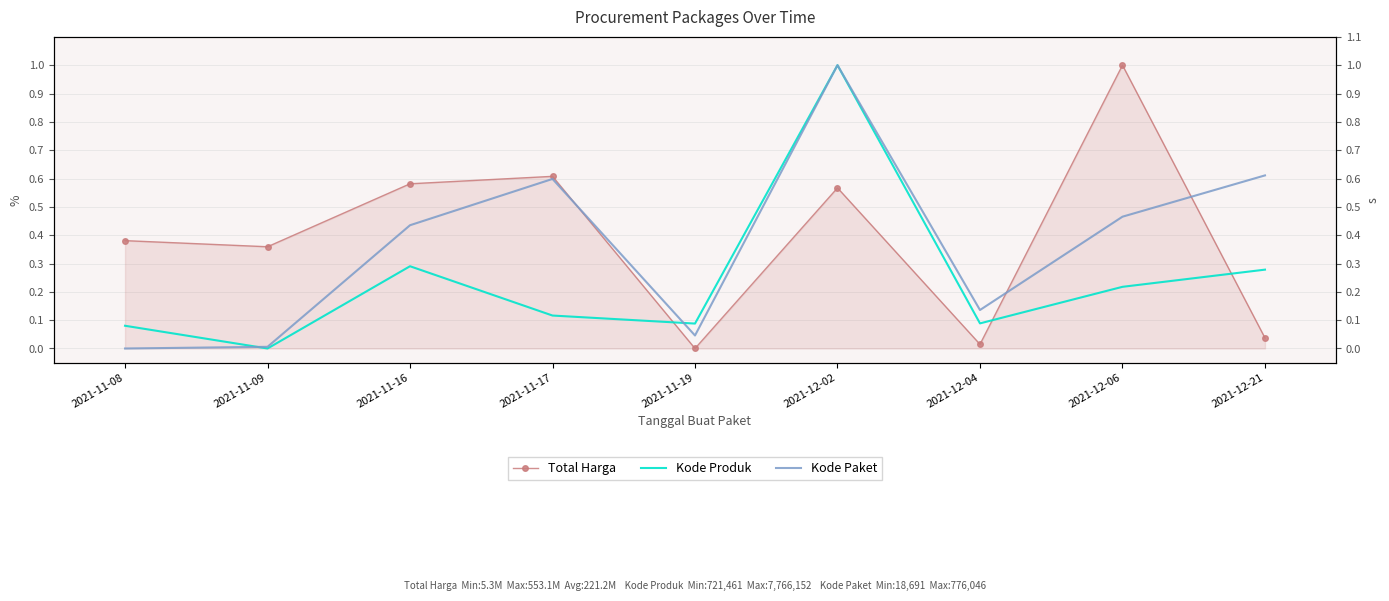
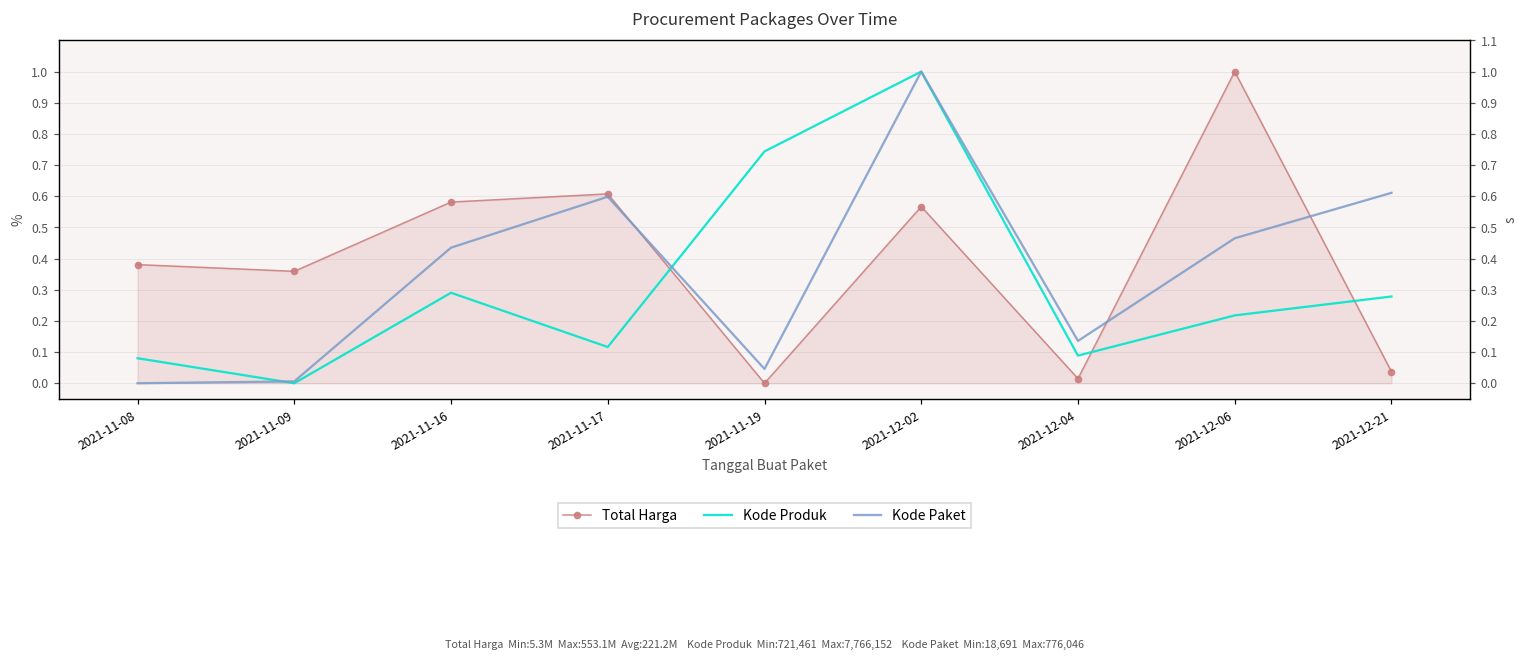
  {
    "Total Harga": {
      "2021-11-08": 0.38,
      "2021-11-09": 0.36,
      "2021-11-16": 0.58,
      "2021-11-17": 0.61,
      "2021-11-19": 0.00,
      "2021-12-02": 0.57,
      "2021-12-04": 0.01,
      "2021-12-06": 1.00,
      "2021-12-21": 0.04
    },
    "Kode Produk": {
      "2021-11-08": 0.08,
      "2021-11-09": 0.00,
      "2021-11-16": 0.29,
      "2021-11-17": 0.12,
-     "2021-11-19": 0.09,
+     "2021-11-19": 0.74,
      "2021-12-02": 1.00,
      "2021-12-04": 0.09,
      "2021-12-06": 0.22,
      "2021-12-21": 0.28
    },
    "Kode Paket": {
      "2021-11-08": 0.00,
      "2021-11-09": 0.01,
      "2021-11-16": 0.44,
      "2021-11-17": 0.60,
      "2021-11-19": 0.05,
      "2021-12-02": 1.00,
      "2021-12-04": 0.14,
      "2021-12-06": 0.47,
      "2021-12-21": 0.61
    }
  }
